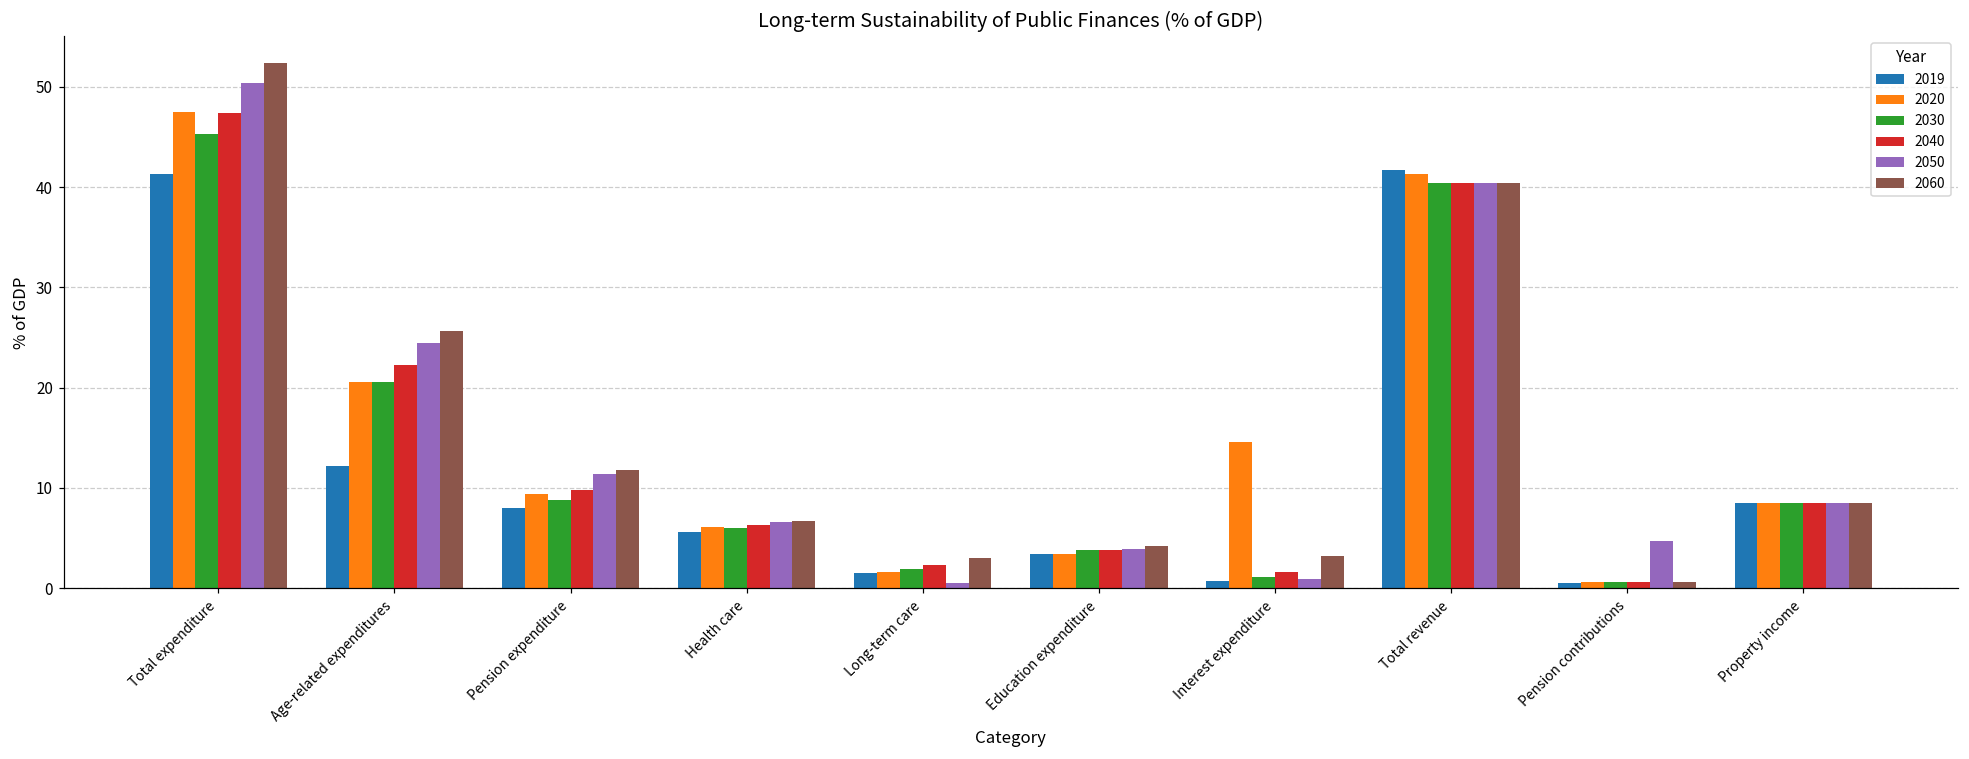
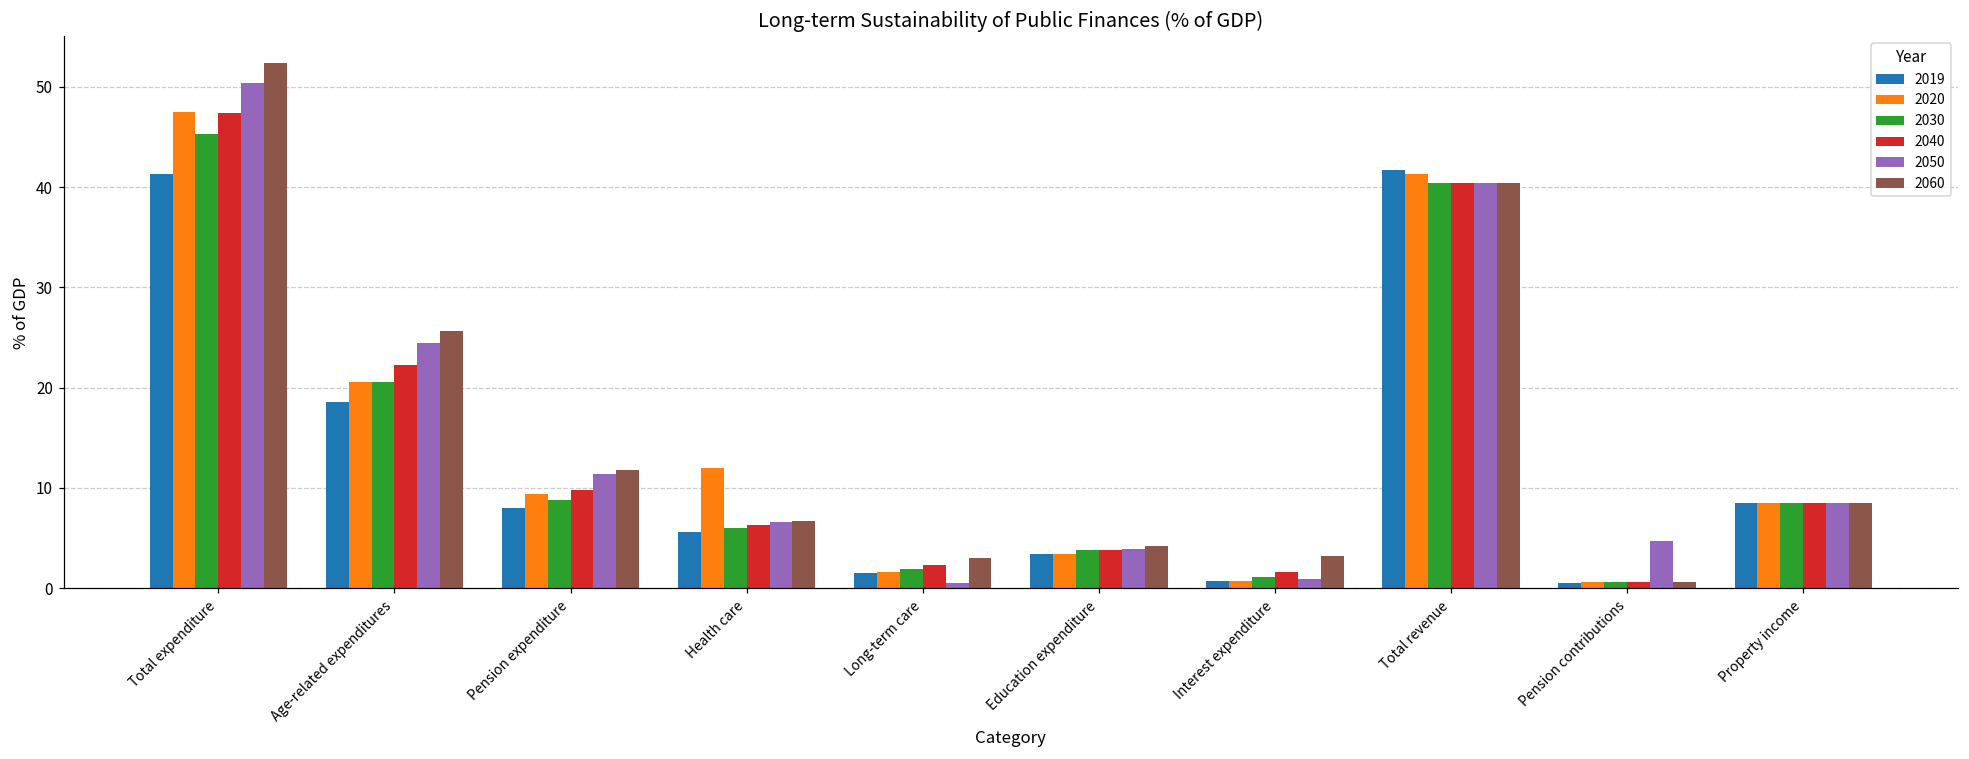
  {
    "2019": {
      "Total expenditure": 41,
-     "Age-related expenditures": 12,
+     "Age-related expenditures": 19,
      "Pension expenditure": 8,
      "Health care": 6,
      "Long-term care": 2,
      "Education expenditure": 3,
      "Interest expenditure": 1,
      "Total revenue": 42,
      "Pension contributions": 1,
      "Property income": 8
    },
    "2020": {
      "Total expenditure": 47,
      "Age-related expenditures": 21,
      "Pension expenditure": 9,
-     "Health care": 6,
+     "Health care": 12,
      "Long-term care": 2,
      "Education expenditure": 3,
-     "Interest expenditure": 15,
+     "Interest expenditure": 1,
      "Total revenue": 41,
      "Pension contributions": 1,
      "Property income": 8
    },
    "2030": {
      "Total expenditure": 45,
      "Age-related expenditures": 21,
      "Pension expenditure": 9,
      "Health care": 6,
      "Long-term care": 2,
      "Education expenditure": 4,
      "Interest expenditure": 1,
      "Total revenue": 40,
      "Pension contributions": 1,
      "Property income": 8
    },
    "2040": {
      "Total expenditure": 47,
      "Age-related expenditures": 22,
      "Pension expenditure": 10,
      "Health care": 6,
      "Long-term care": 2,
      "Education expenditure": 4,
      "Interest expenditure": 2,
      "Total revenue": 40,
      "Pension contributions": 1,
      "Property income": 8
    },
    "2050": {
      "Total expenditure": 50,
      "Age-related expenditures": 24,
      "Pension expenditure": 11,
      "Health care": 7,
      "Long-term care": 1,
      "Education expenditure": 4,
      "Interest expenditure": 1,
      "Total revenue": 40,
      "Pension contributions": 5,
      "Property income": 8
    },
    "2060": {
      "Total expenditure": 52,
      "Age-related expenditures": 26,
      "Pension expenditure": 12,
      "Health care": 7,
      "Long-term care": 3,
      "Education expenditure": 4,
      "Interest expenditure": 3,
      "Total revenue": 40,
      "Pension contributions": 1,
      "Property income": 8
    }
  }
